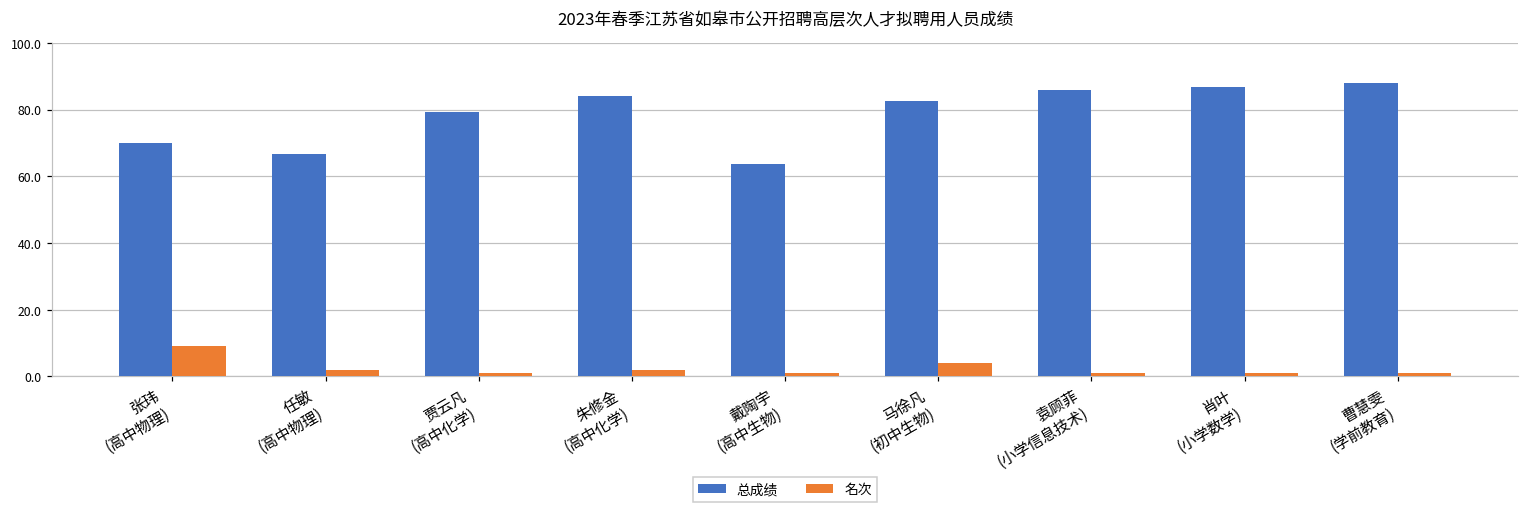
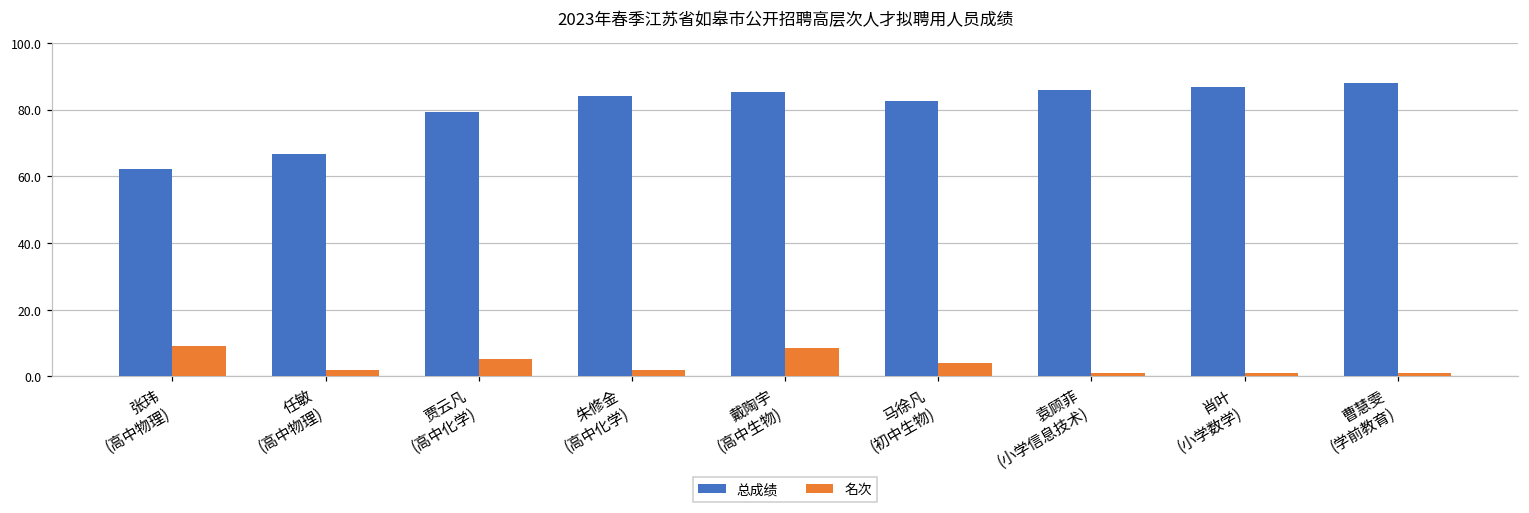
  {
    "总成绩": {
-     "张玮 (高中物理)": 70,
+     "张玮 (高中物理)": 62,
      "任敏 (高中物理)": 67,
      "贾云凡 (高中化学)": 79,
      "朱修金 (高中化学)": 84,
-     "戴陶宇 (高中生物)": 64,
+     "戴陶宇 (高中生物)": 85,
      "马徐凡 (初中生物)": 83,
      "袁顾菲 (小学信息技术)": 86,
      "肖叶 (小学数学)": 87,
      "曹慧雯 (学前教育)": 88
    },
    "名次": {
      "张玮 (高中物理)": 9,
      "任敏 (高中物理)": 2,
-     "贾云凡 (高中化学)": 1,
+     "贾云凡 (高中化学)": 5,
      "朱修金 (高中化学)": 2,
-     "戴陶宇 (高中生物)": 1,
+     "戴陶宇 (高中生物)": 9,
      "马徐凡 (初中生物)": 4,
      "袁顾菲 (小学信息技术)": 1,
      "肖叶 (小学数学)": 1,
      "曹慧雯 (学前教育)": 1
    }
  }
